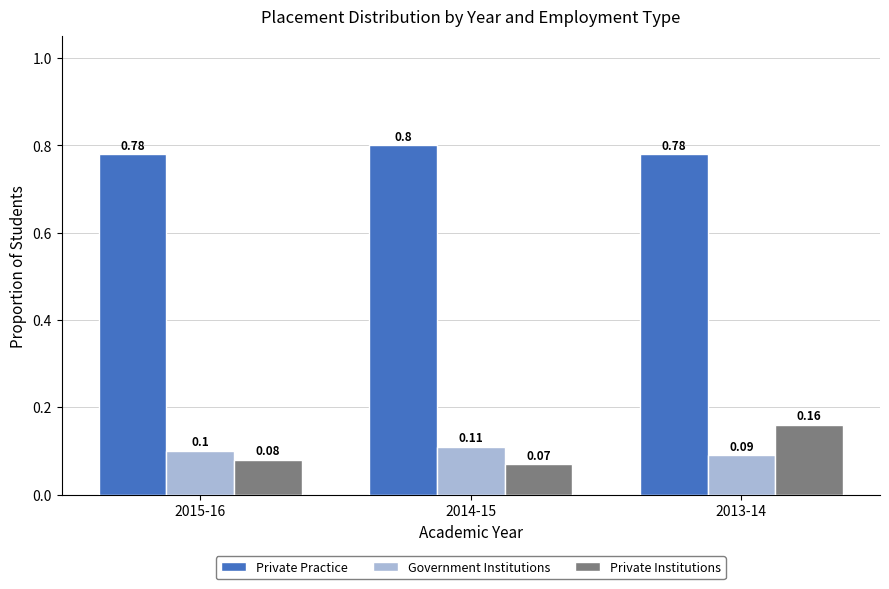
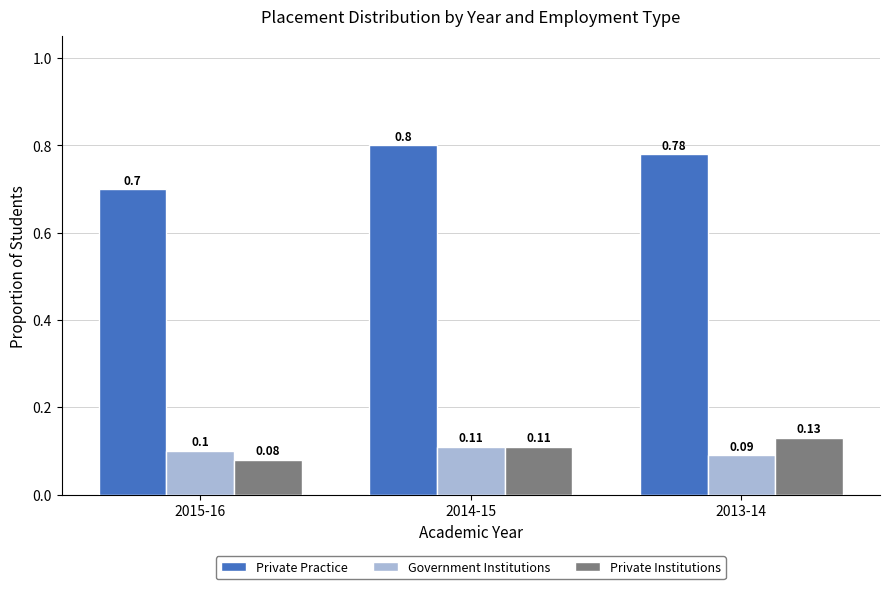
  {
    "Private Practice": {
-     "2015-16": 0.78,
+     "2015-16": 0.7,
      "2014-15": 0.8,
      "2013-14": 0.78
    },
    "Government Institutions": {
      "2015-16": 0.1,
      "2014-15": 0.11,
      "2013-14": 0.09
    },
    "Private Institutions": {
      "2015-16": 0.08,
-     "2014-15": 0.07,
-     "2013-14": 0.16
+     "2014-15": 0.11,
+     "2013-14": 0.13
    }
  }
